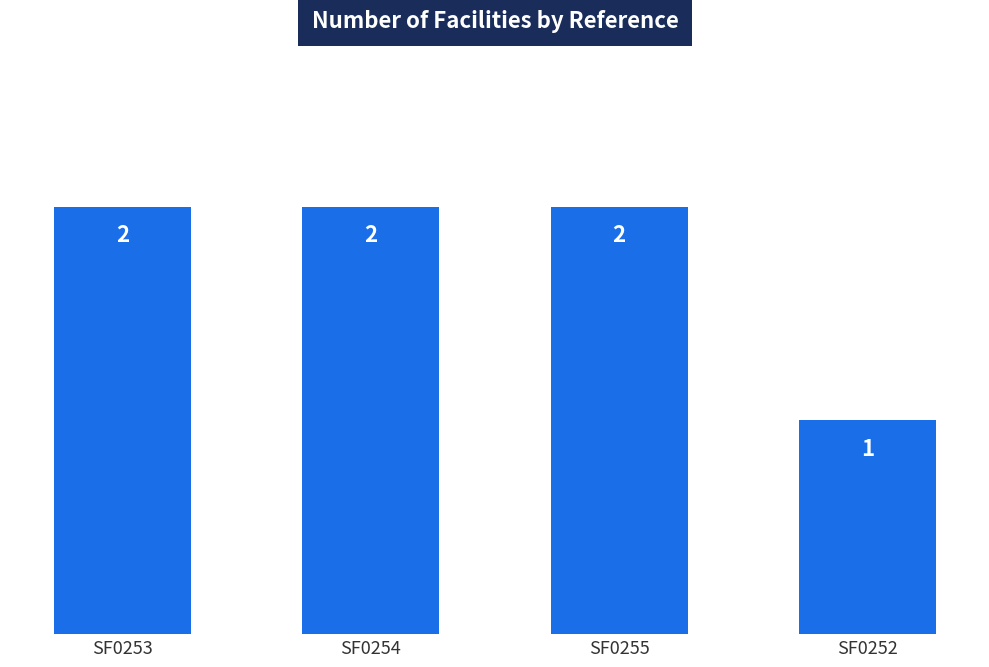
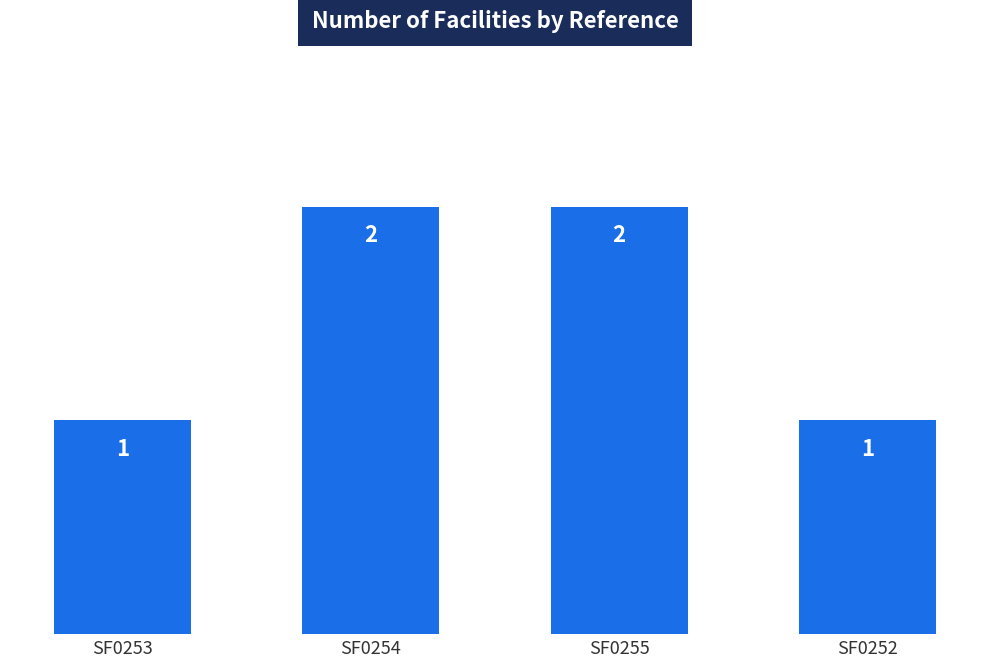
  {
-   "SF0253": 2,
+   "SF0253": 1,
    "SF0254": 2,
    "SF0255": 2,
    "SF0252": 1
  }
